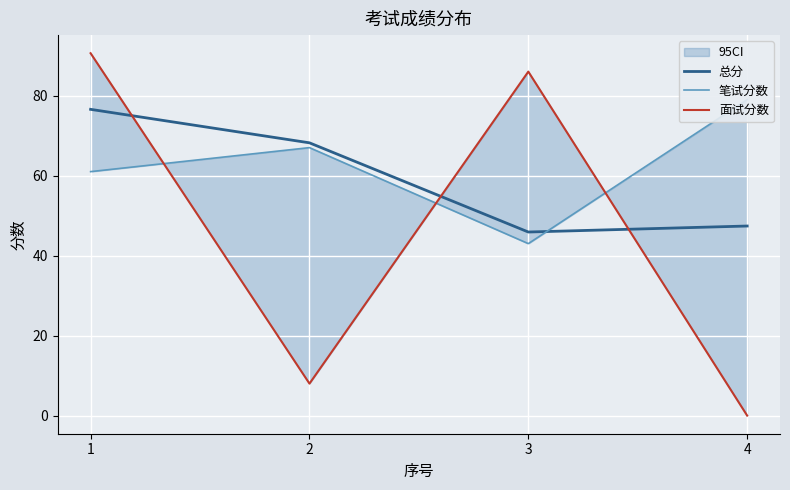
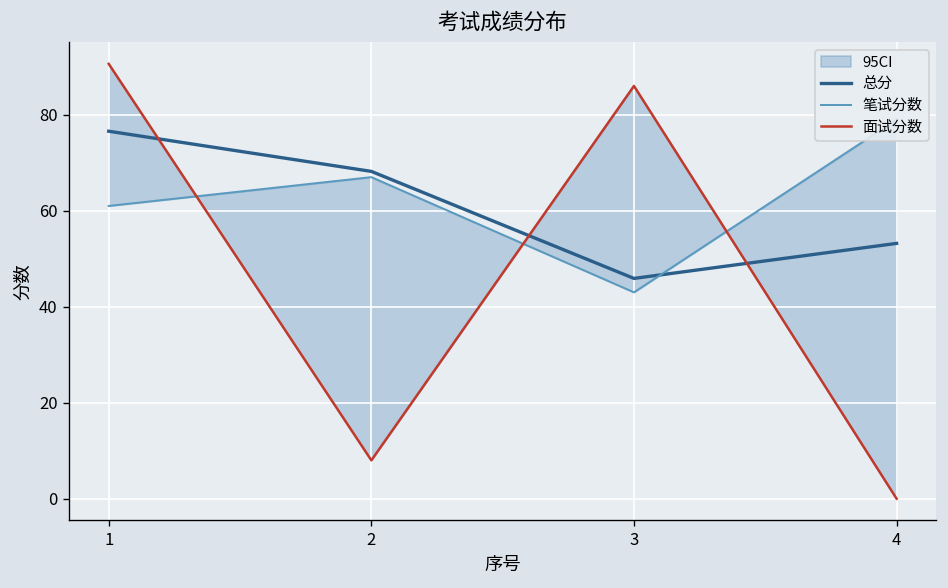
  {
    "总分": {
      "1": 77,
      "2": 68,
      "3": 46,
-     "4": 47
+     "4": 53
    },
    "面试分数": {
      "2": 8,
      "4": 0
    }
  }
